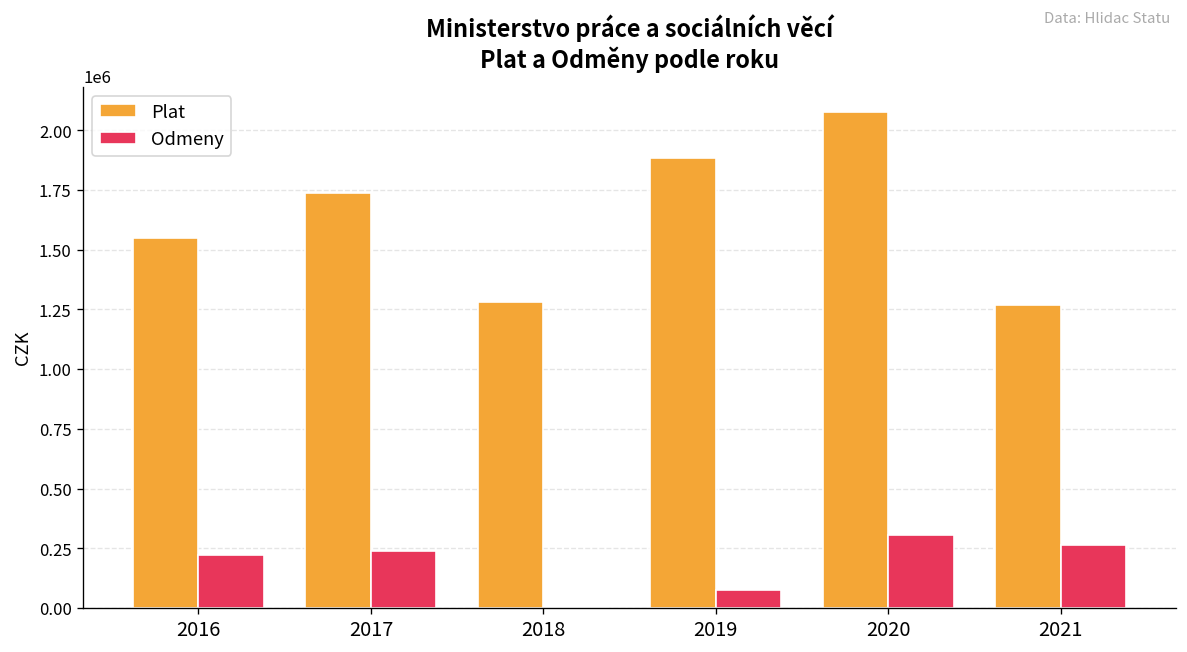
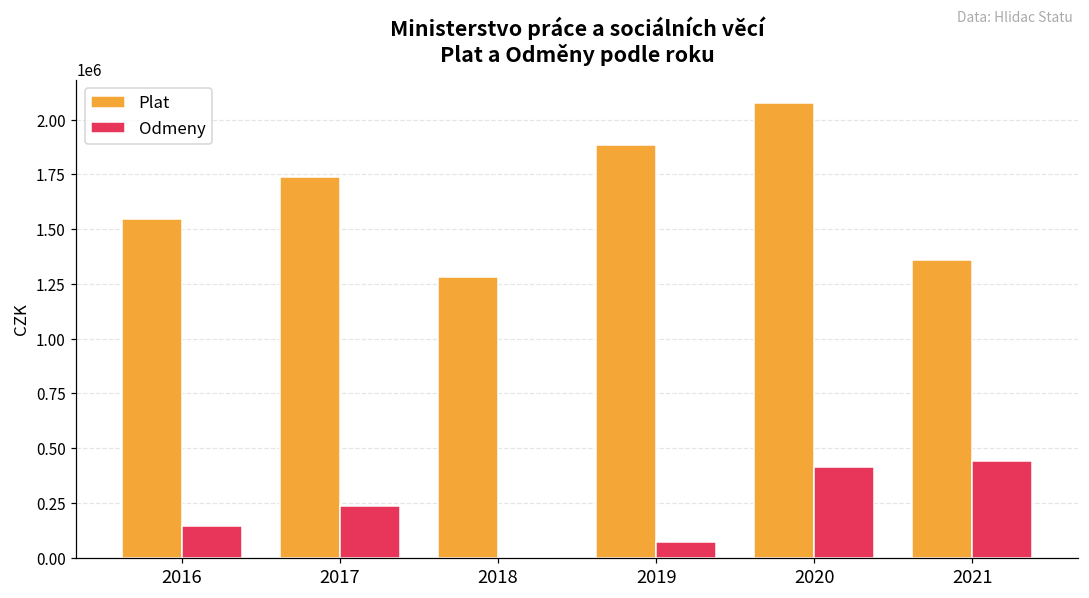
  {
    "Plat": {
      "2016": 1550000,
      "2017": 1740000,
      "2018": 1280000,
      "2019": 1890000,
      "2020": 2080000,
-     "2021": 1270000
+     "2021": 1360000
    },
    "Odmeny": {
-     "2016": 220000,
+     "2016": 150000,
      "2017": 240000,
      "2018": 0,
      "2019": 70000,
-     "2020": 300000,
-     "2021": 260000
+     "2020": 410000,
+     "2021": 440000
    }
  }
